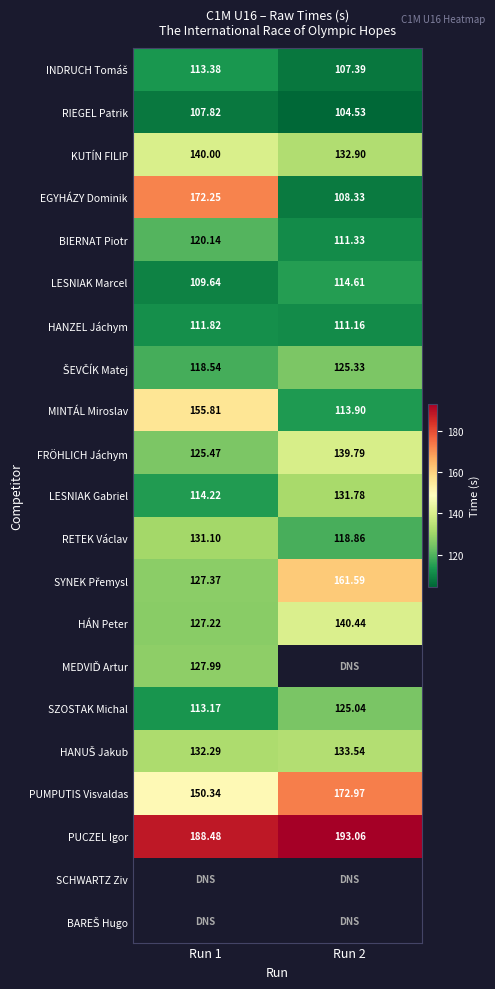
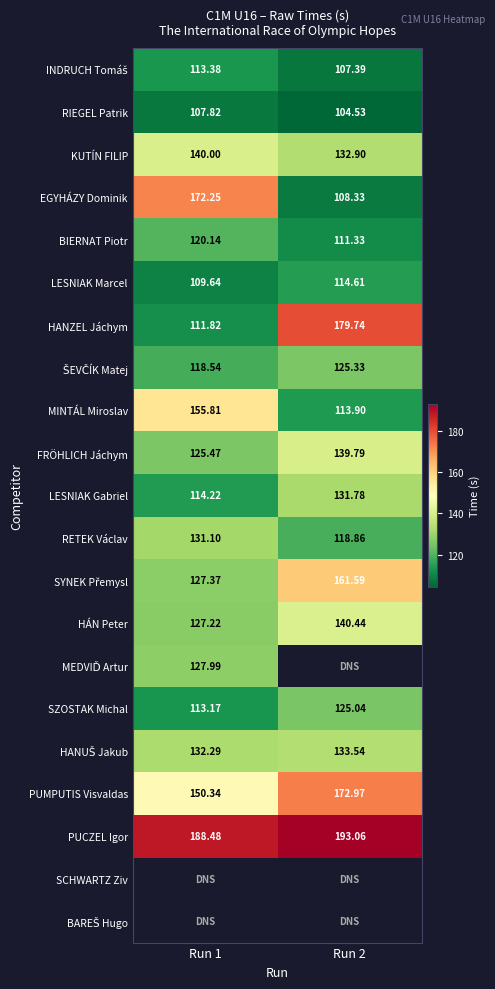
  {
    "INDRUCH Tomáš": {
      "Run 1": 113.38,
      "Run 2": 107.39
    },
    "RIEGEL Patrik": {
      "Run 1": 107.82,
      "Run 2": 104.53
    },
    "KUTÍN FILIP": {
      "Run 1": 140.00,
      "Run 2": 132.90
    },
    "EGYHÁZY Dominik": {
      "Run 1": 172.25,
      "Run 2": 108.33
    },
    "BIERNAT Piotr": {
      "Run 1": 120.14,
      "Run 2": 111.33
    },
    "LESNIAK Marcel": {
      "Run 1": 109.64,
      "Run 2": 114.61
    },
    "HANZEL Jáchym": {
      "Run 1": 111.82,
-     "Run 2": 111.16
+     "Run 2": 179.74
    },
    "ŠEVČÍK Matej": {
      "Run 1": 118.54,
      "Run 2": 125.33
    },
    "MINTÁL Miroslav": {
      "Run 1": 155.81,
      "Run 2": 113.90
    },
    "FRÖHLICH Jáchym": {
      "Run 1": 125.47,
      "Run 2": 139.79
    },
    "LESNIAK Gabriel": {
      "Run 1": 114.22,
      "Run 2": 131.78
    },
    "RETEK Václav": {
      "Run 1": 131.10,
      "Run 2": 118.86
    },
    "SYNEK Přemysl": {
      "Run 1": 127.37,
      "Run 2": 161.59
    },
    "HÁN Peter": {
      "Run 1": 127.22,
      "Run 2": 140.44
    },
    "MEDVIĎ Artur": {
      "Run 1": 127.99
    },
    "SZOSTAK Michal": {
      "Run 1": 113.17,
      "Run 2": 125.04
    },
    "HANUŠ Jakub": {
      "Run 1": 132.29,
      "Run 2": 133.54
    },
    "PUMPUTIS Visvaldas": {
      "Run 1": 150.34,
      "Run 2": 172.97
    },
    "PUCZEL Igor": {
      "Run 1": 188.48,
      "Run 2": 193.06
    }
  }
